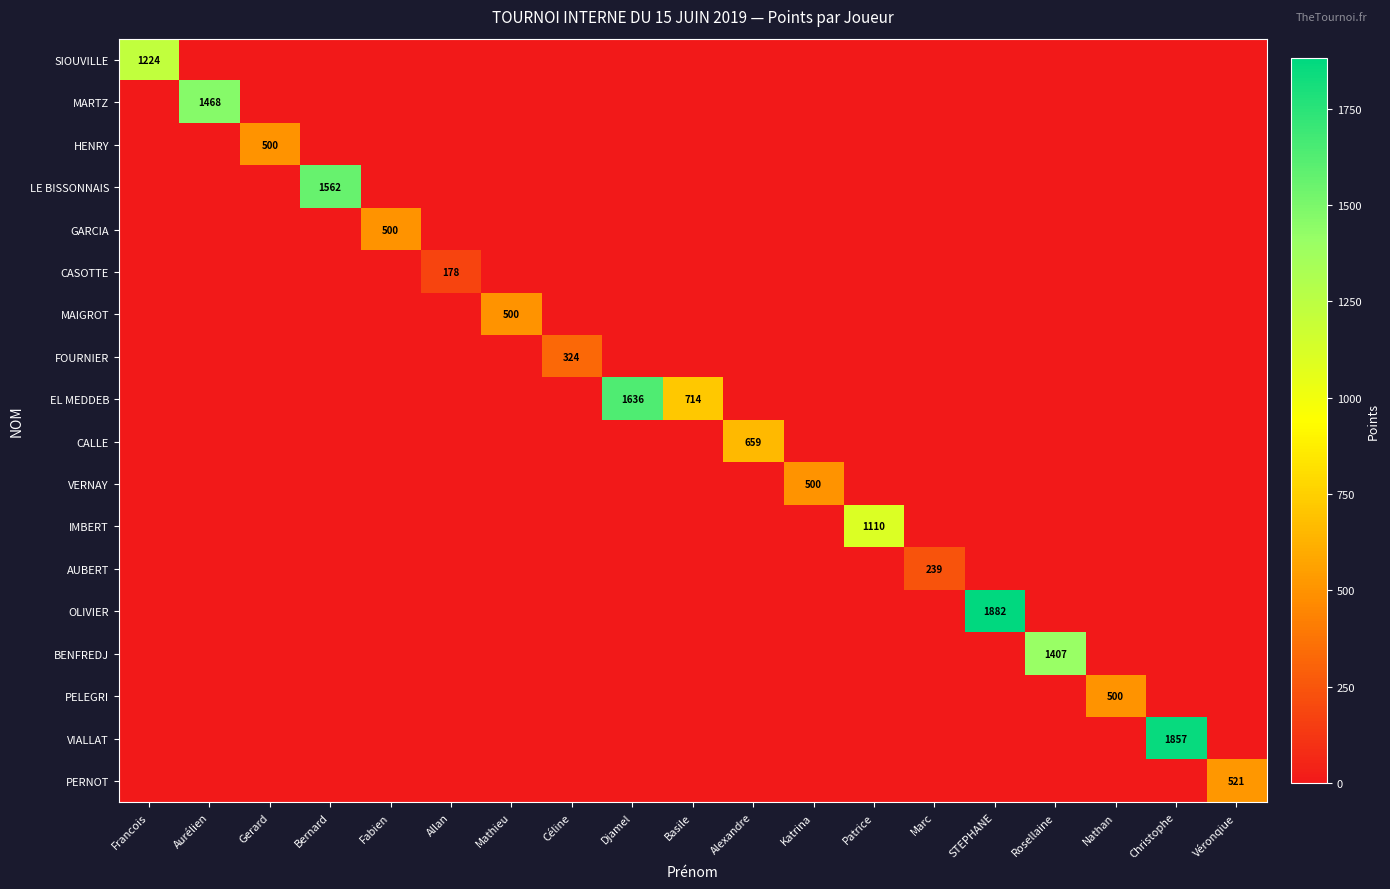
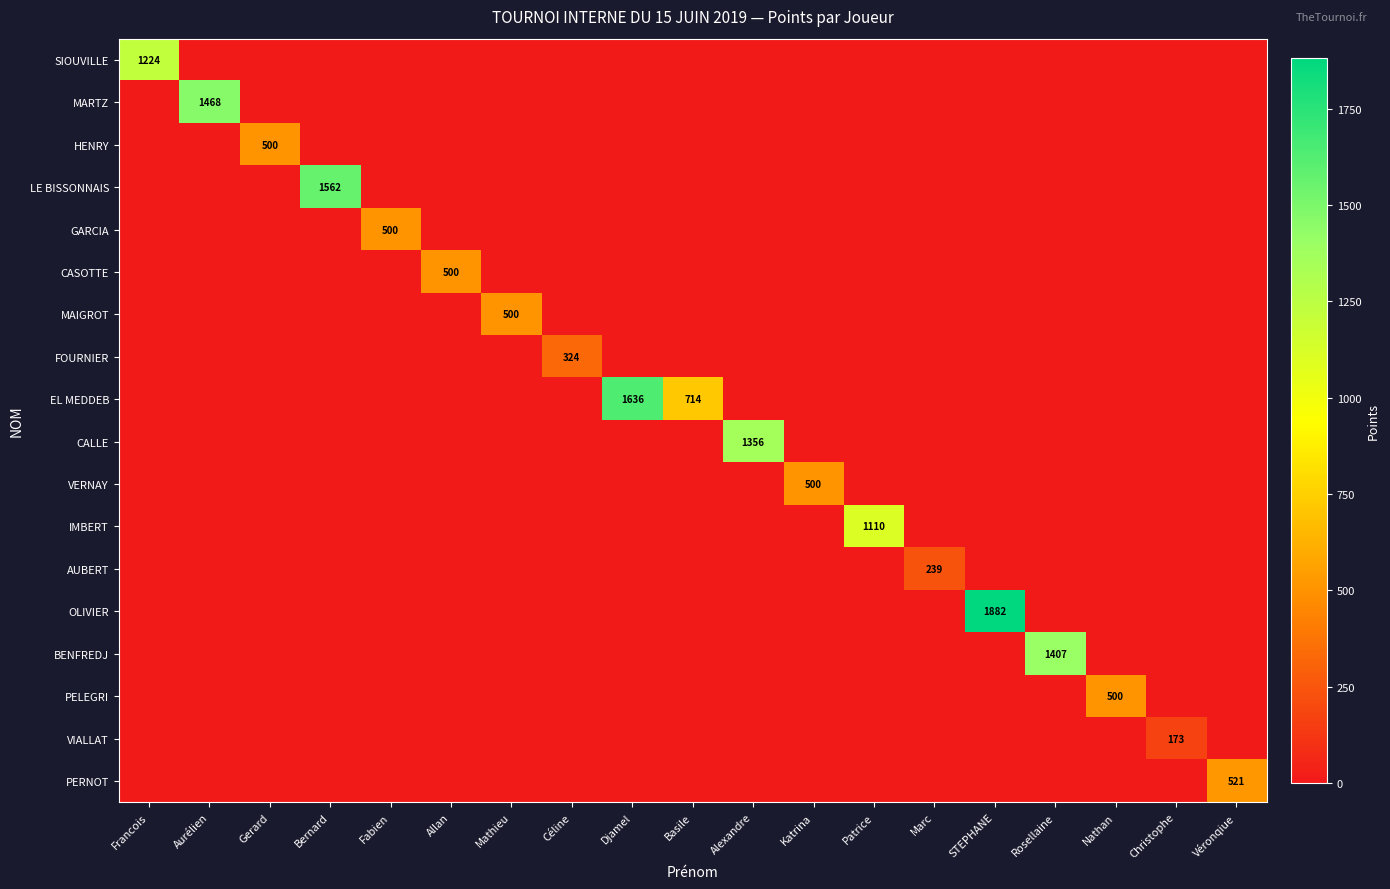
  {
    "SIOUVILLE": {
      "Francois": 1224
    },
    "MARTZ": {
      "Aurélien": 1468
    },
    "HENRY": {
      "Gerard": 500
    },
    "LE BISSONNAIS": {
      "Bernard": 1562
    },
    "GARCIA": {
      "Fabien": 500
    },
    "CASOTTE": {
-     "Allan": 178
+     "Allan": 500
    },
    "MAIGROT": {
      "Mathieu": 500
    },
    "FOURNIER": {
      "Céline": 324
    },
    "EL MEDDEB": {
      "Djamel": 1636,
      "Basile": 714
    },
    "CALLE": {
-     "Alexandre": 659
+     "Alexandre": 1356
    },
    "VERNAY": {
      "Katrina": 500
    },
    "IMBERT": {
      "Patrice": 1110
    },
    "AUBERT": {
      "Marc": 239
    },
    "OLIVIER": {
      "STEPHANE": 1882
    },
    "BENFREDJ": {
      "Rosellaine": 1407
    },
    "PELEGRI": {
      "Nathan": 500
    },
    "VIALLAT": {
-     "Christophe": 1857
+     "Christophe": 173
    },
    "PERNOT": {
      "Véronqiue": 521
    }
  }
